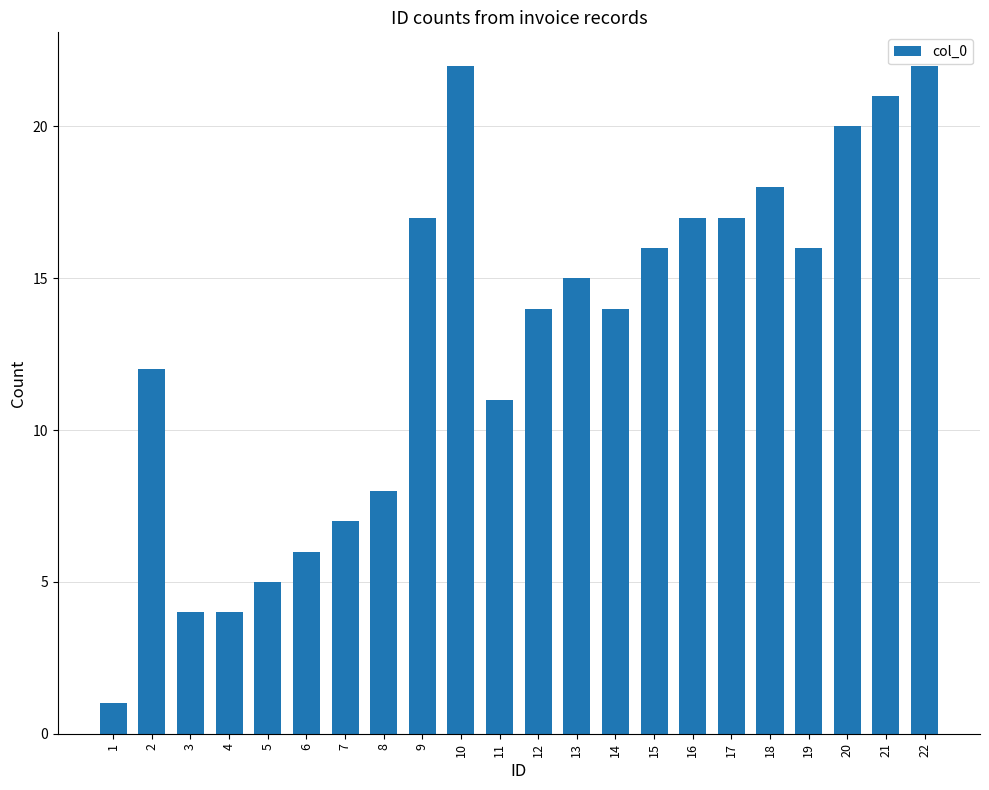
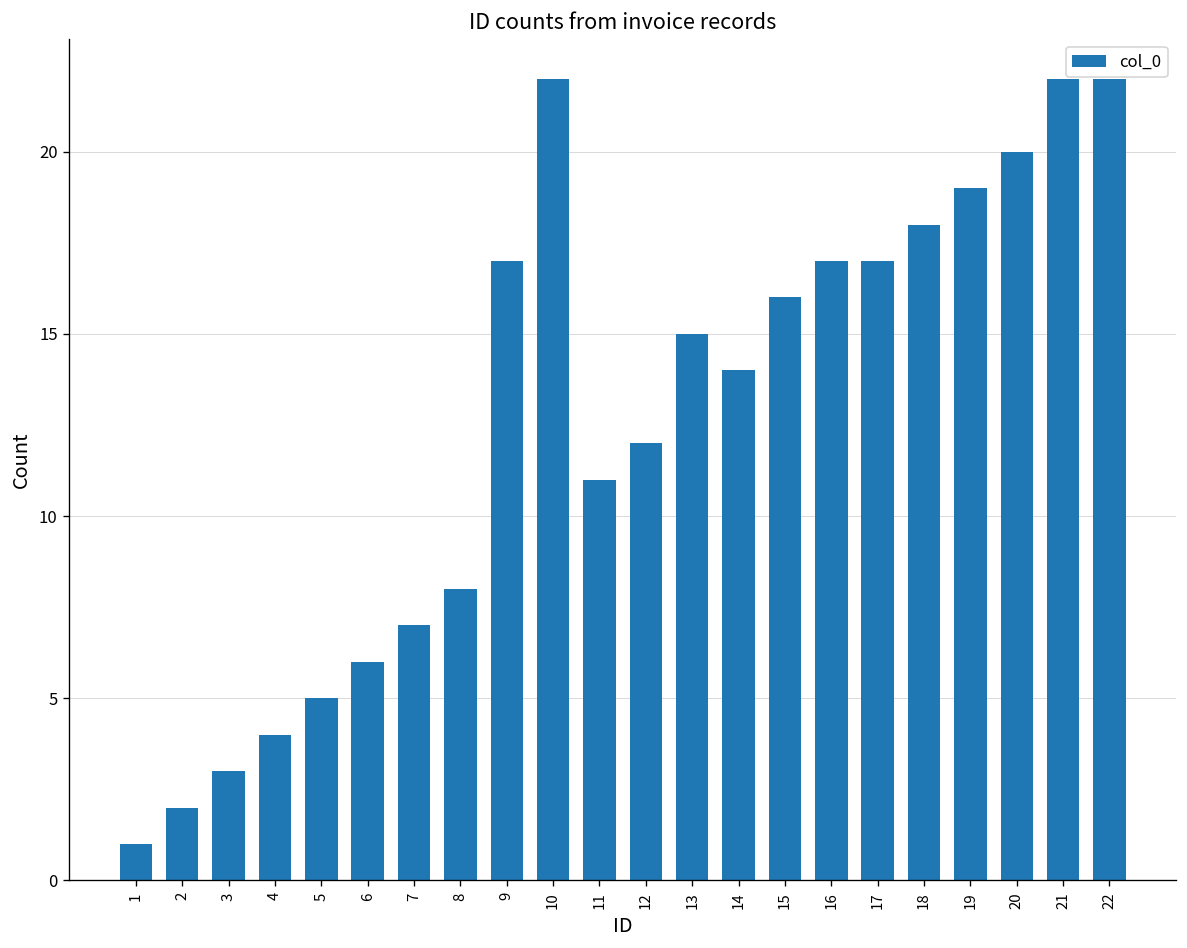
  {
    "1": 1,
-   "2": 12,
-   "3": 4,
+   "2": 2,
+   "3": 3,
    "4": 4,
    "5": 5,
    "6": 6,
    "7": 7,
    "8": 8,
    "9": 17,
    "10": 22,
    "11": 11,
-   "12": 14,
+   "12": 12,
    "13": 15,
    "14": 14,
    "15": 16,
    "16": 17,
    "17": 17,
    "18": 18,
-   "19": 16,
+   "19": 19,
    "20": 20,
-   "21": 21,
+   "21": 22,
    "22": 22
  }
